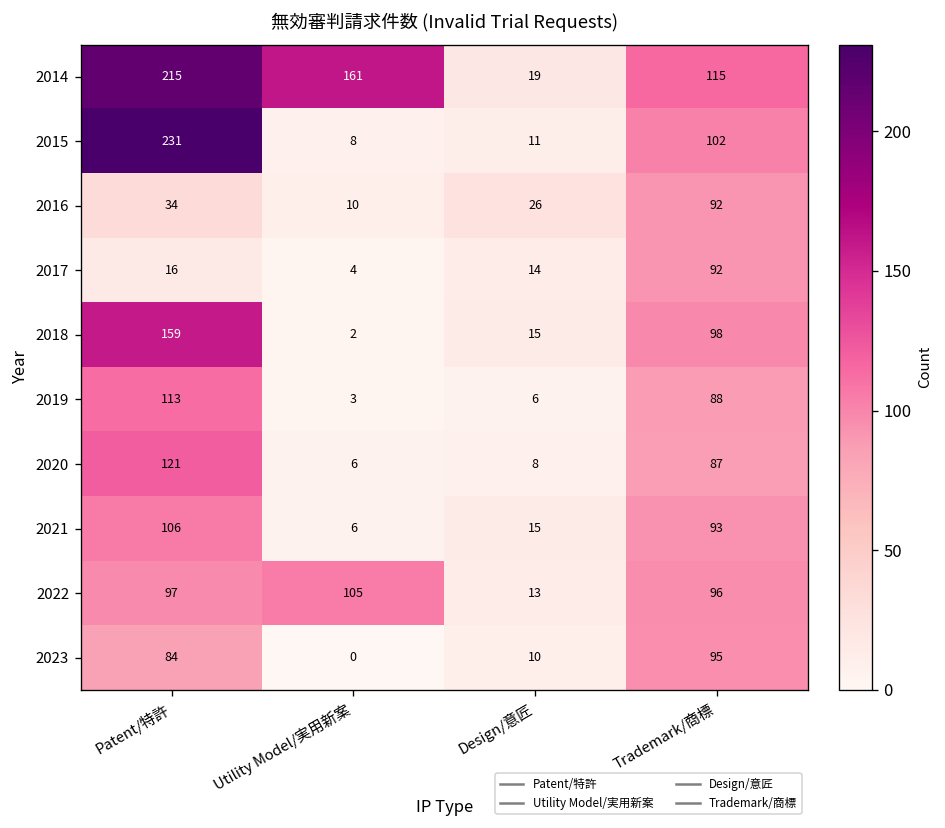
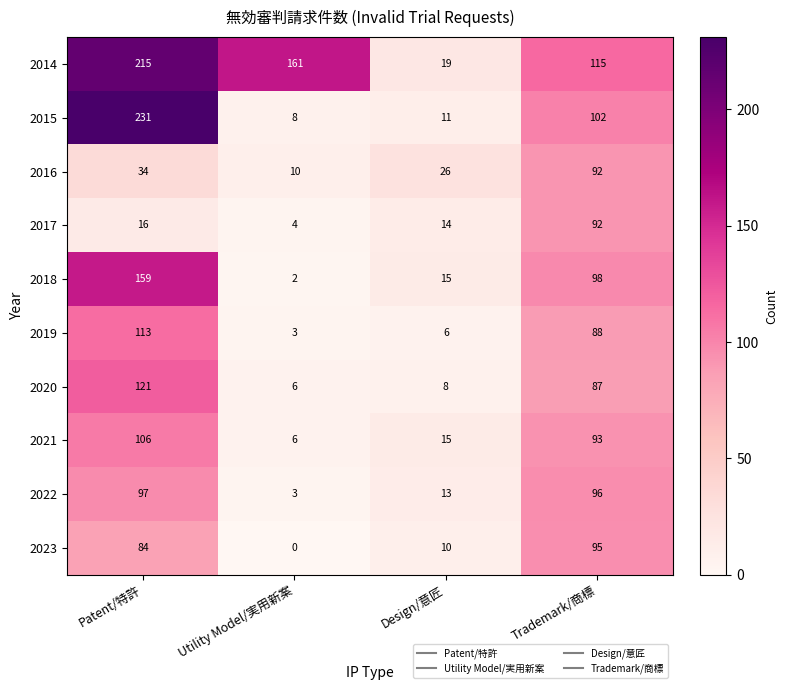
  {
    "2014": {
      "Patent/特許": 215,
      "Utility Model/実用新案": 161,
      "Design/意匠": 19,
      "Trademark/商標": 115
    },
    "2015": {
      "Patent/特許": 231,
      "Utility Model/実用新案": 8,
      "Design/意匠": 11,
      "Trademark/商標": 102
    },
    "2016": {
      "Patent/特許": 34,
      "Utility Model/実用新案": 10,
      "Design/意匠": 26,
      "Trademark/商標": 92
    },
    "2017": {
      "Patent/特許": 16,
      "Utility Model/実用新案": 4,
      "Design/意匠": 14,
      "Trademark/商標": 92
    },
    "2018": {
      "Patent/特許": 159,
      "Utility Model/実用新案": 2,
      "Design/意匠": 15,
      "Trademark/商標": 98
    },
    "2019": {
      "Patent/特許": 113,
      "Utility Model/実用新案": 3,
      "Design/意匠": 6,
      "Trademark/商標": 88
    },
    "2020": {
      "Patent/特許": 121,
      "Utility Model/実用新案": 6,
      "Design/意匠": 8,
      "Trademark/商標": 87
    },
    "2021": {
      "Patent/特許": 106,
      "Utility Model/実用新案": 6,
      "Design/意匠": 15,
      "Trademark/商標": 93
    },
    "2022": {
      "Patent/特許": 97,
-     "Utility Model/実用新案": 105,
+     "Utility Model/実用新案": 3,
      "Design/意匠": 13,
      "Trademark/商標": 96
    },
    "2023": {
      "Patent/特許": 84,
      "Utility Model/実用新案": 0,
      "Design/意匠": 10,
      "Trademark/商標": 95
    }
  }
